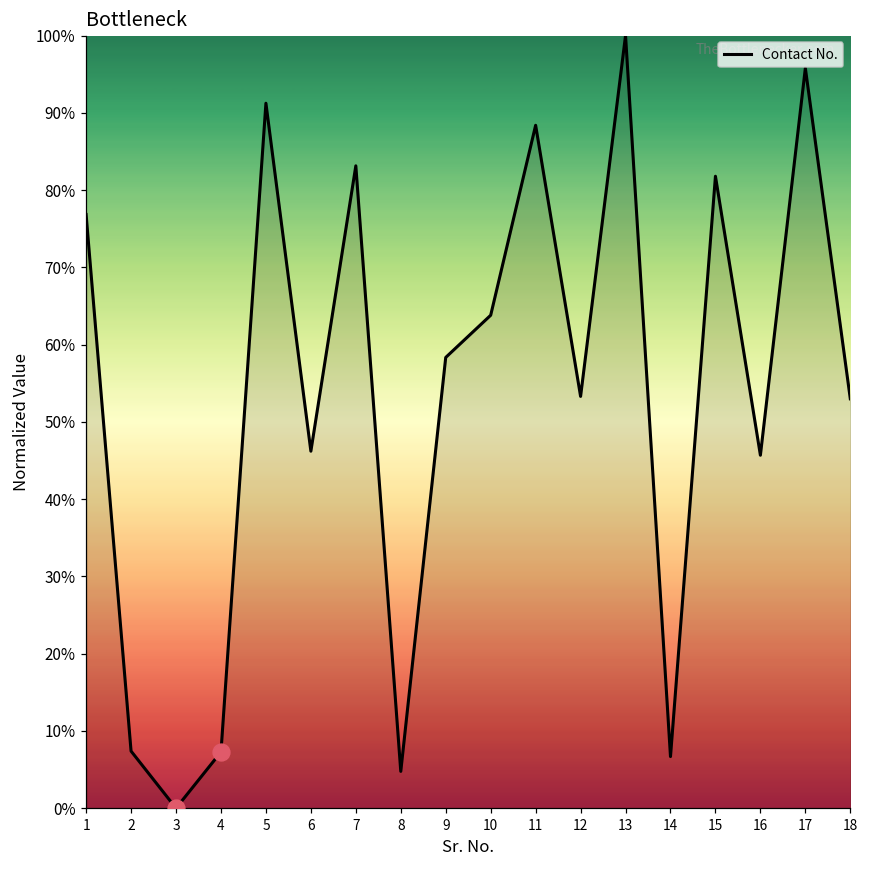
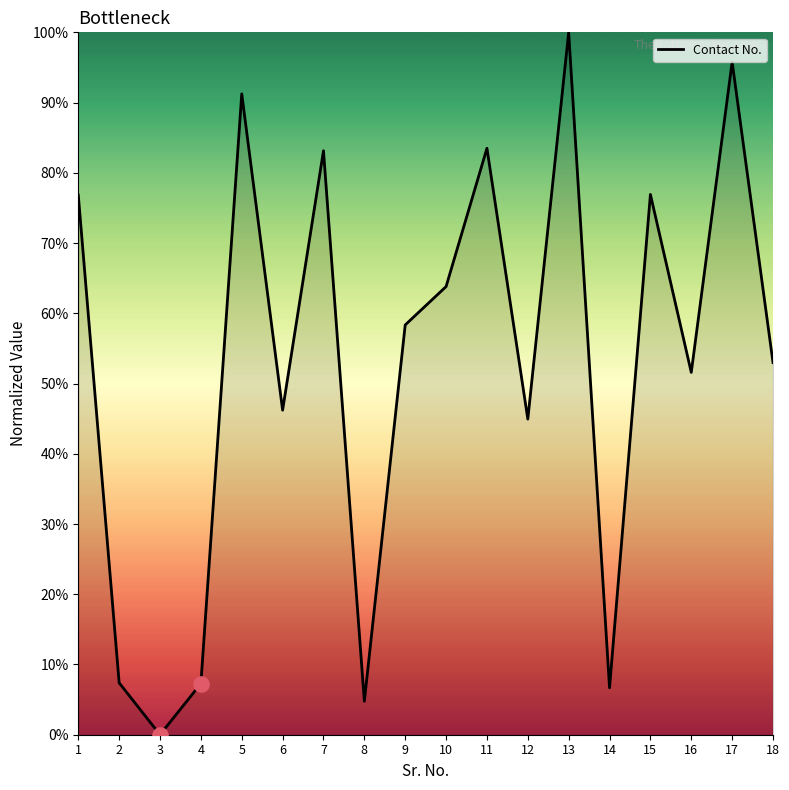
  {
    "Contact No.": {
      "1": "77%",
      "2": "7%",
      "5": "91%",
      "6": "46%",
      "7": "83%",
      "8": "5%",
      "9": "58%",
      "10": "64%",
-     "11": "88%",
-     "12": "53%",
+     "11": "83%",
+     "12": "45%",
      "13": "100%",
      "14": "7%",
-     "15": "82%",
-     "16": "46%",
+     "15": "77%",
+     "16": "52%",
      "17": "96%",
      "18": "53%"
    }
  }
